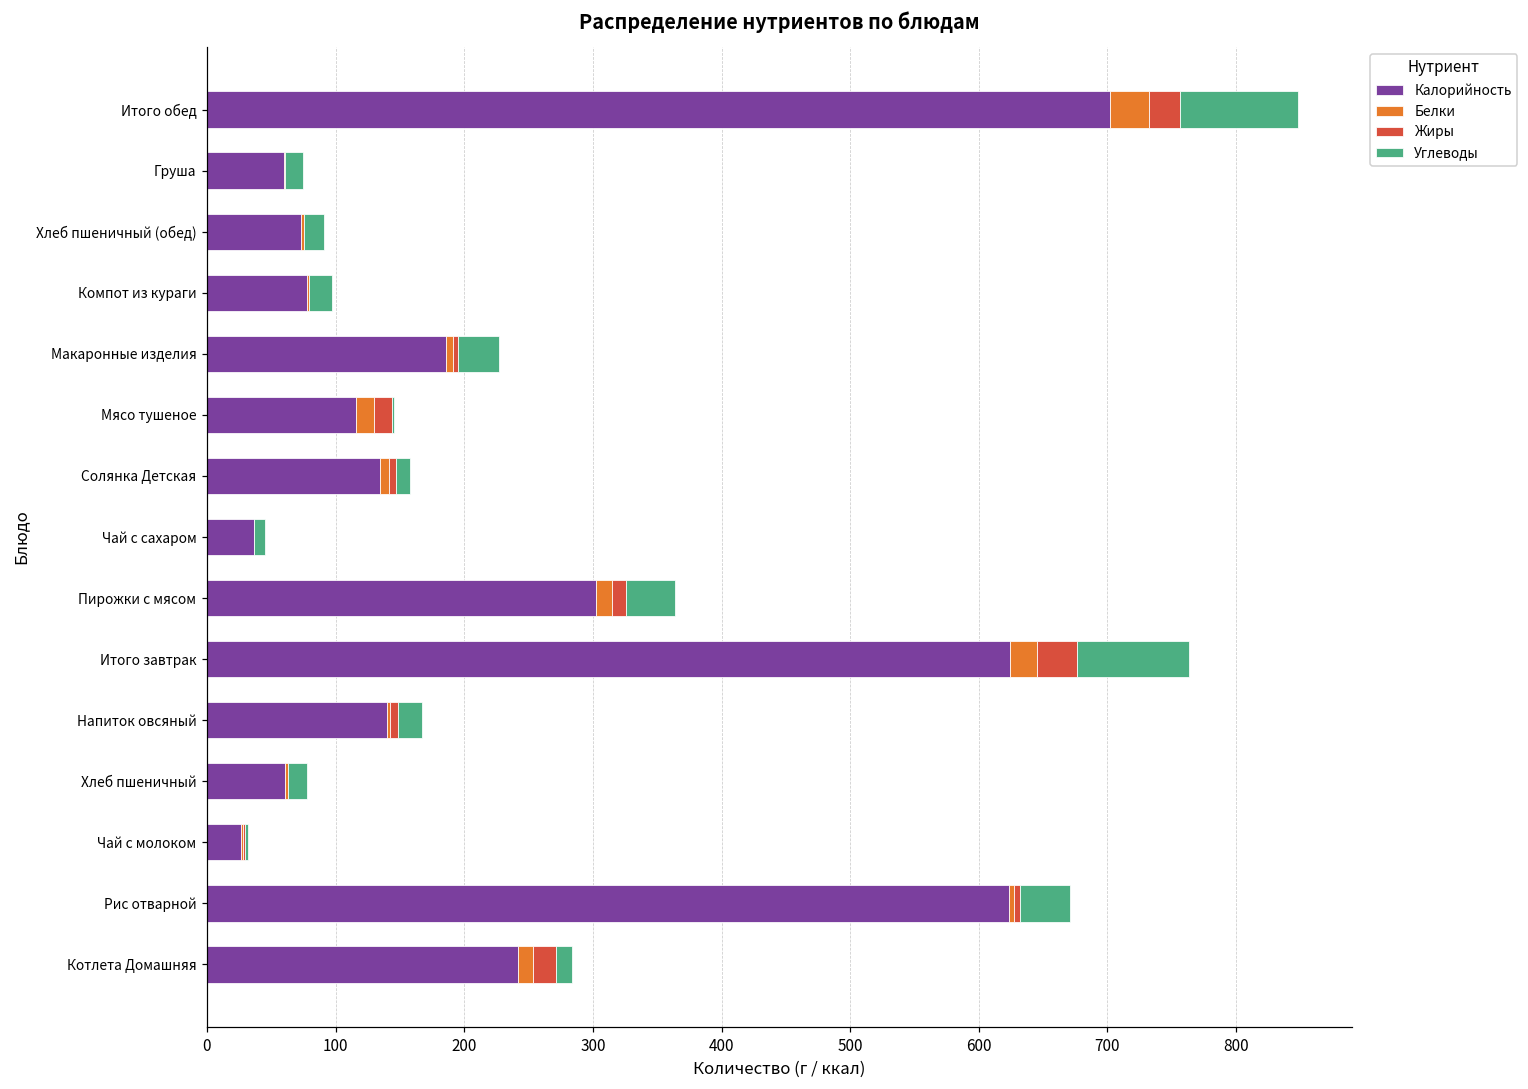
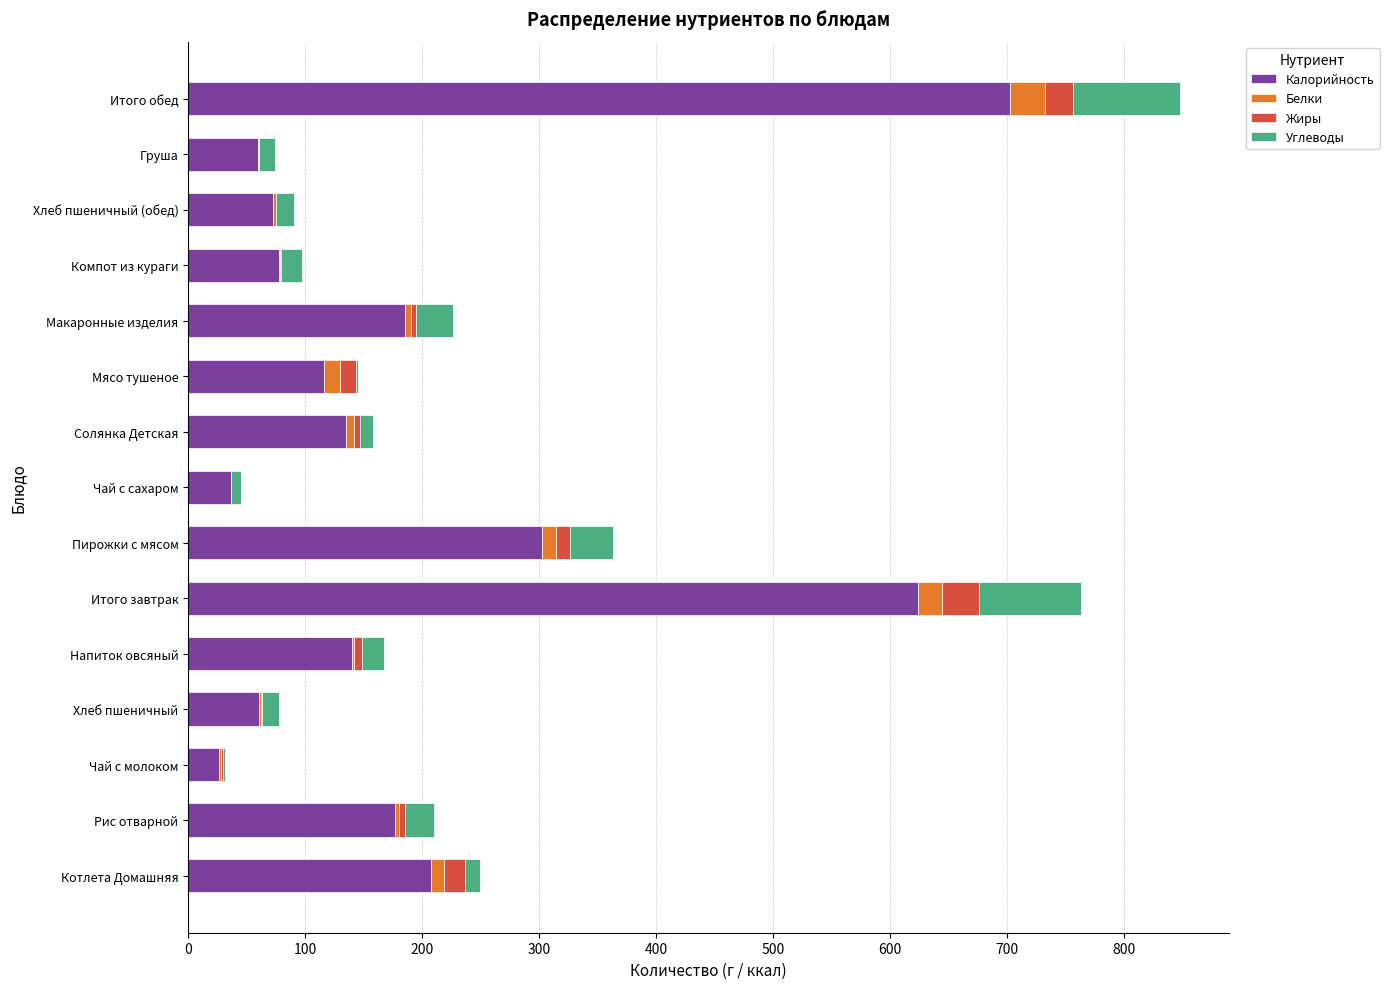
  {
    "Калорийность": {
      "Итого обед": 702,
      "Груша": 60,
      "Хлеб пшеничный (обед)": 73,
      "Компот из кураги": 78,
      "Макаронные изделия": 185,
      "Мясо тушеное": 116,
      "Солянка Детская": 135,
      "Чай с сахаром": 36,
      "Пирожки с мясом": 302,
      "Итого завтрак": 624,
      "Напиток овсяный": 140,
      "Хлеб пшеничный": 60,
      "Чай с молоком": 27,
-     "Рис отварной": 623,
-     "Котлета Домашняя": 242
+     "Рис отварной": 177,
+     "Котлета Домашняя": 207
    },
    "Углеводы": {
      "Итого обед": 91,
      "Груша": 14,
      "Хлеб пшеничный (обед)": 15,
      "Компот из кураги": 18,
      "Макаронные изделия": 32,
      "Солянка Детская": 11,
      "Чай с сахаром": 9,
      "Пирожки с мясом": 38,
      "Итого завтрак": 87,
      "Напиток овсяный": 19,
      "Хлеб пшеничный": 15,
      "Чай с молоком": 2,
-     "Рис отварной": 39,
+     "Рис отварной": 25,
      "Котлета Домашняя": 12
    }
  }
